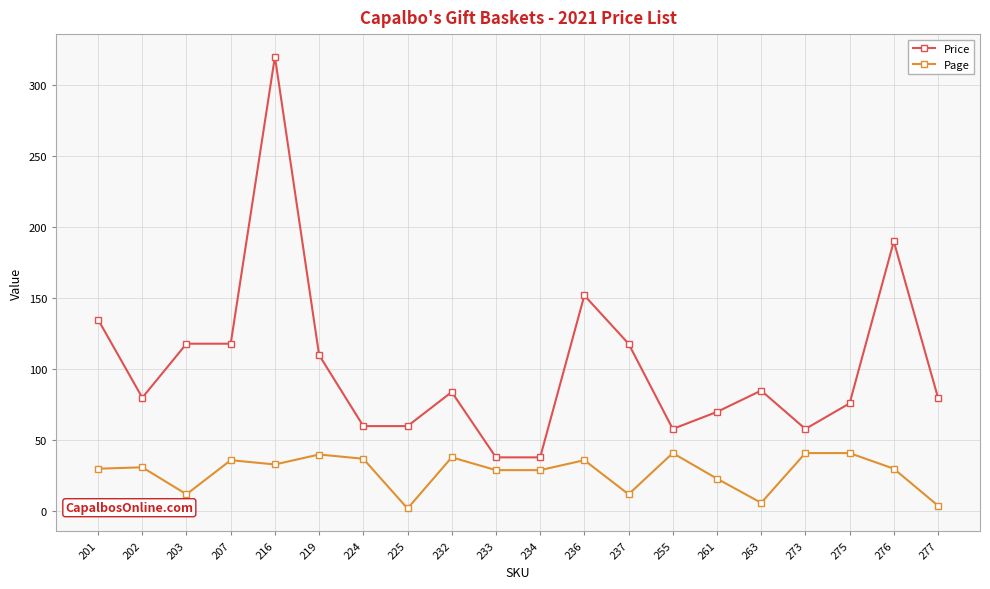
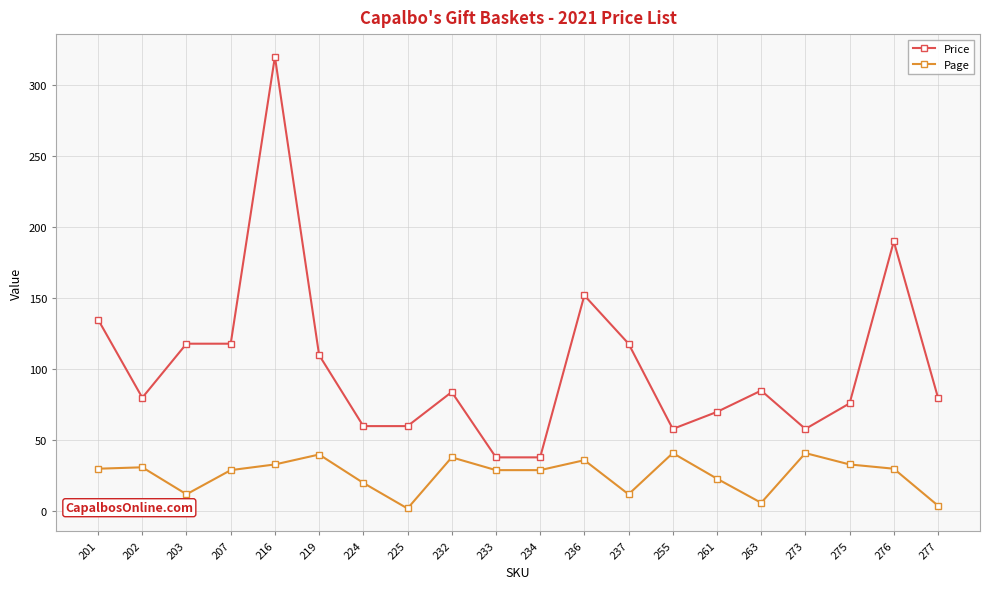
  {
    "Price": {
      "201": 135,
      "202": 80,
      "203": 118,
      "207": 118,
      "216": 320,
      "219": 110,
      "224": 60,
      "225": 60,
      "232": 84,
      "233": 38,
      "234": 38,
      "236": 152,
      "237": 118,
      "255": 58,
      "261": 70,
      "263": 85,
      "273": 58,
      "275": 76,
      "276": 190,
      "277": 80
    },
    "Page": {
      "201": 30,
      "202": 31,
      "203": 12,
-     "207": 36,
+     "207": 29,
      "216": 33,
      "219": 40,
-     "224": 37,
+     "224": 20,
      "225": 2,
      "232": 38,
      "233": 29,
      "234": 29,
      "236": 36,
      "237": 12,
      "255": 41,
      "261": 23,
      "263": 6,
      "273": 41,
-     "275": 41,
+     "275": 33,
      "276": 30,
      "277": 4
    }
  }
